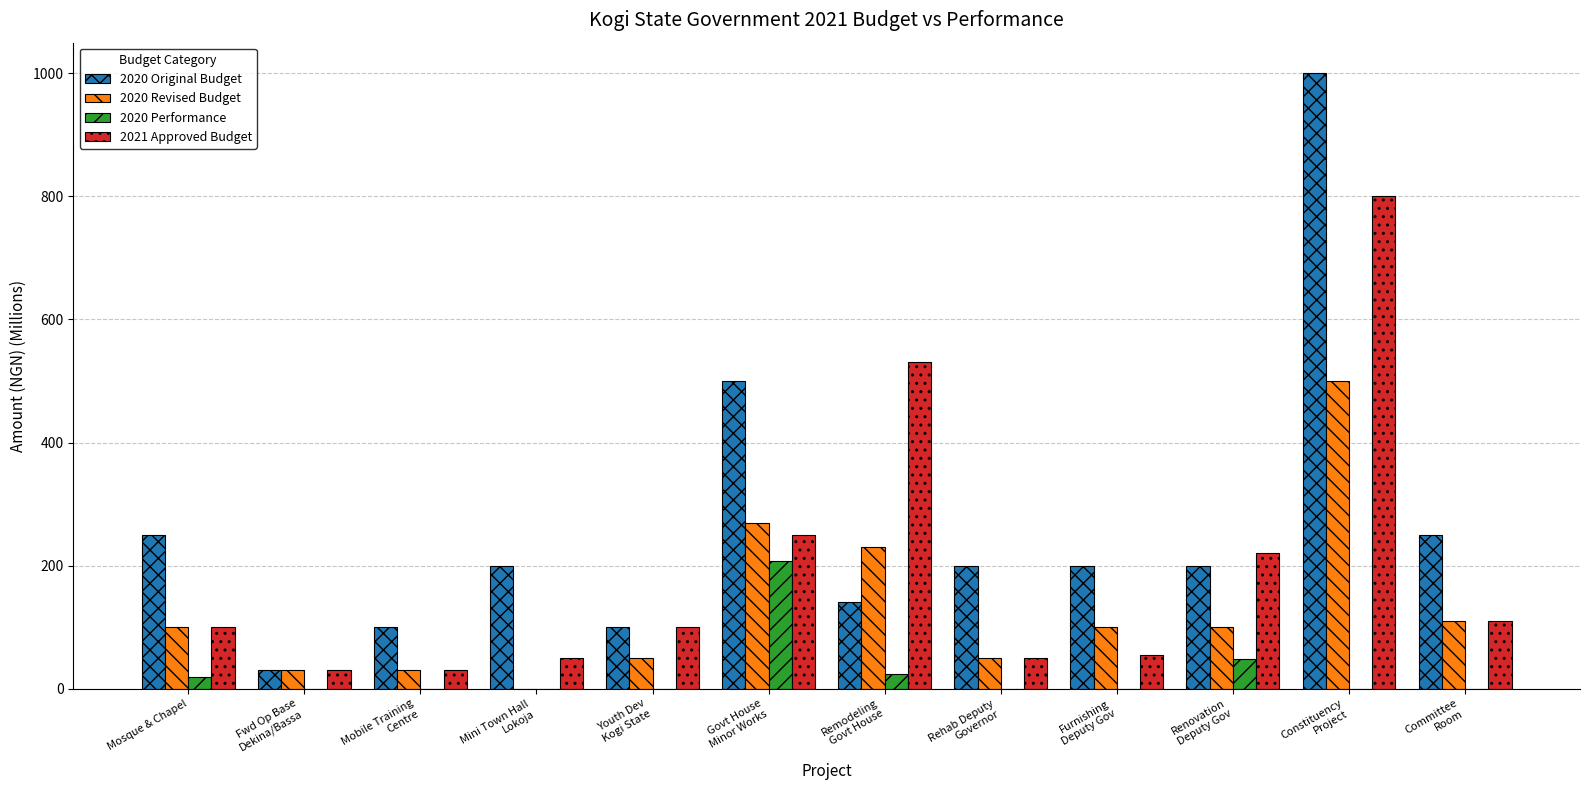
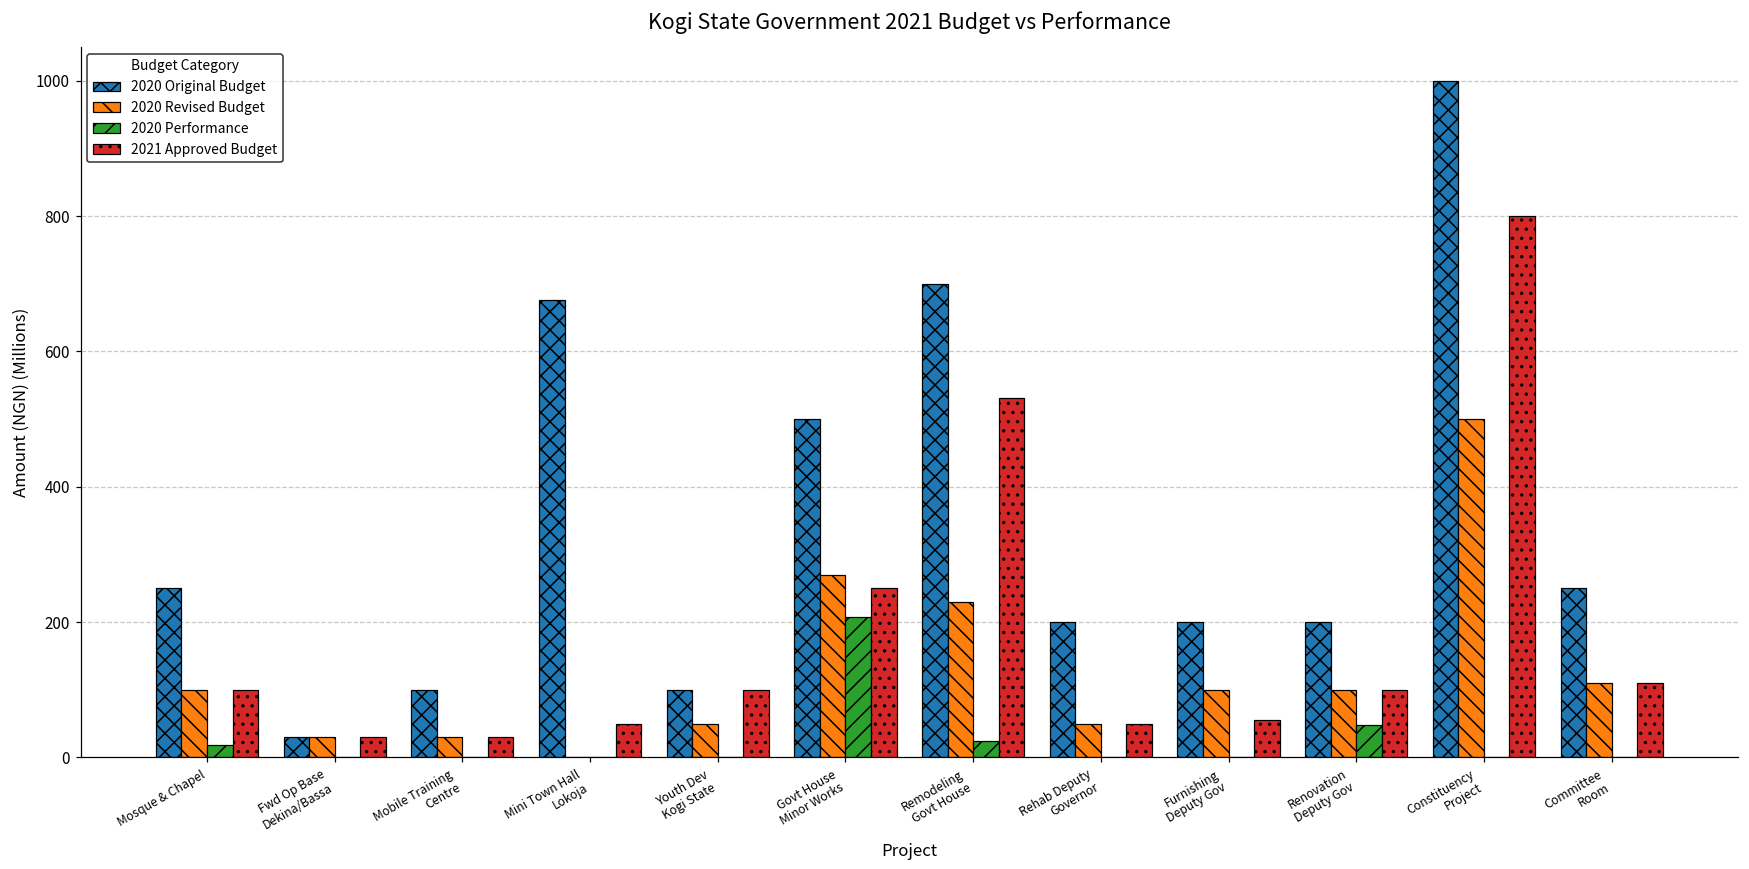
  {
    "2020 Original Budget": {
      "Mosque & Chapel": 250,
      "Fwd Op Base Dekina/Bassa": 30,
      "Mobile Training Centre": 100,
-     "Mini Town Hall Lokoja": 200,
+     "Mini Town Hall Lokoja": 680,
      "Youth Dev Kogi State": 100,
      "Govt House Minor Works": 500,
-     "Remodeling Govt House": 140,
+     "Remodeling Govt House": 700,
      "Rehab Deputy Governor": 200,
      "Furnishing Deputy Gov": 200,
      "Renovation Deputy Gov": 200,
      "Constituency Project": 1000,
      "Committee Room": 250
    },
    "2020 Revised Budget": {
      "Mosque & Chapel": 100,
      "Fwd Op Base Dekina/Bassa": 30,
      "Mobile Training Centre": 30,
      "Mini Town Hall Lokoja": 0,
      "Youth Dev Kogi State": 50,
      "Govt House Minor Works": 270,
      "Remodeling Govt House": 230,
      "Rehab Deputy Governor": 50,
      "Furnishing Deputy Gov": 100,
      "Renovation Deputy Gov": 100,
      "Constituency Project": 500,
      "Committee Room": 110
    },
    "2020 Performance": {
      "Mosque & Chapel": 20,
      "Fwd Op Base Dekina/Bassa": 0,
      "Mobile Training Centre": 0,
      "Mini Town Hall Lokoja": 0,
      "Youth Dev Kogi State": 0,
      "Govt House Minor Works": 210,
      "Remodeling Govt House": 20,
      "Rehab Deputy Governor": 0,
      "Furnishing Deputy Gov": 0,
      "Renovation Deputy Gov": 50,
      "Constituency Project": 0,
      "Committee Room": 0
    },
    "2021 Approved Budget": {
      "Mosque & Chapel": 100,
      "Fwd Op Base Dekina/Bassa": 30,
      "Mobile Training Centre": 30,
      "Mini Town Hall Lokoja": 50,
      "Youth Dev Kogi State": 100,
      "Govt House Minor Works": 250,
      "Remodeling Govt House": 530,
      "Rehab Deputy Governor": 50,
      "Furnishing Deputy Gov": 50,
-     "Renovation Deputy Gov": 220,
+     "Renovation Deputy Gov": 100,
      "Constituency Project": 800,
      "Committee Room": 110
    }
  }
